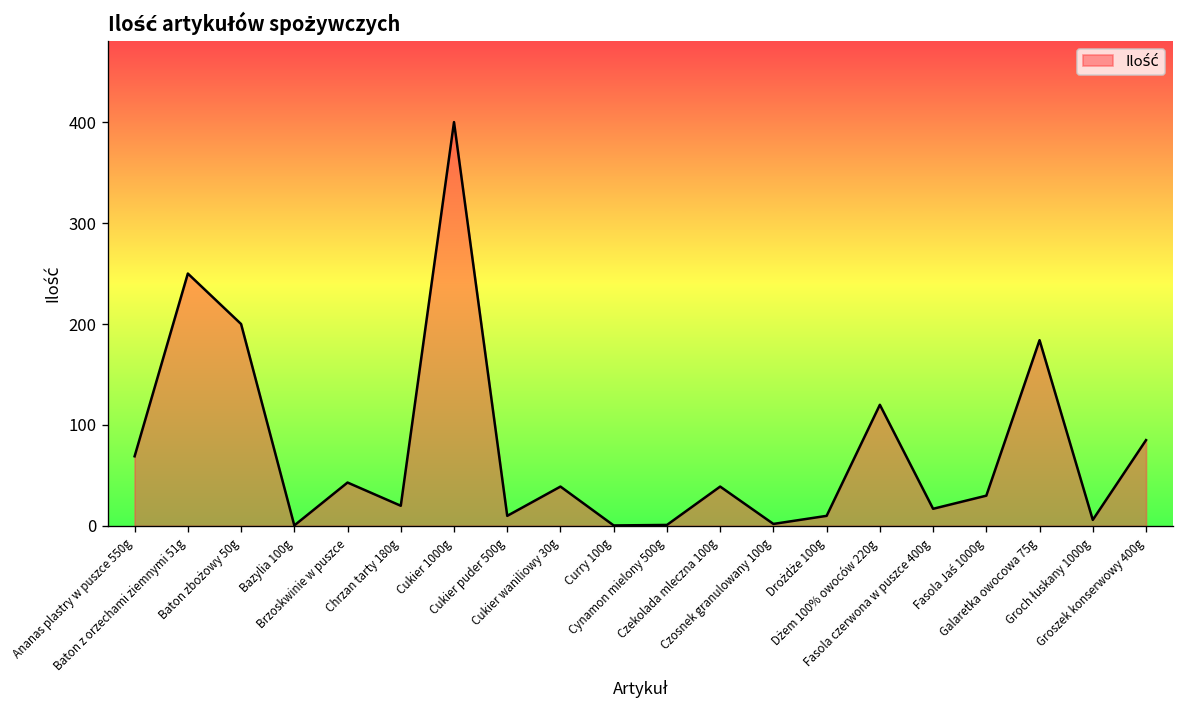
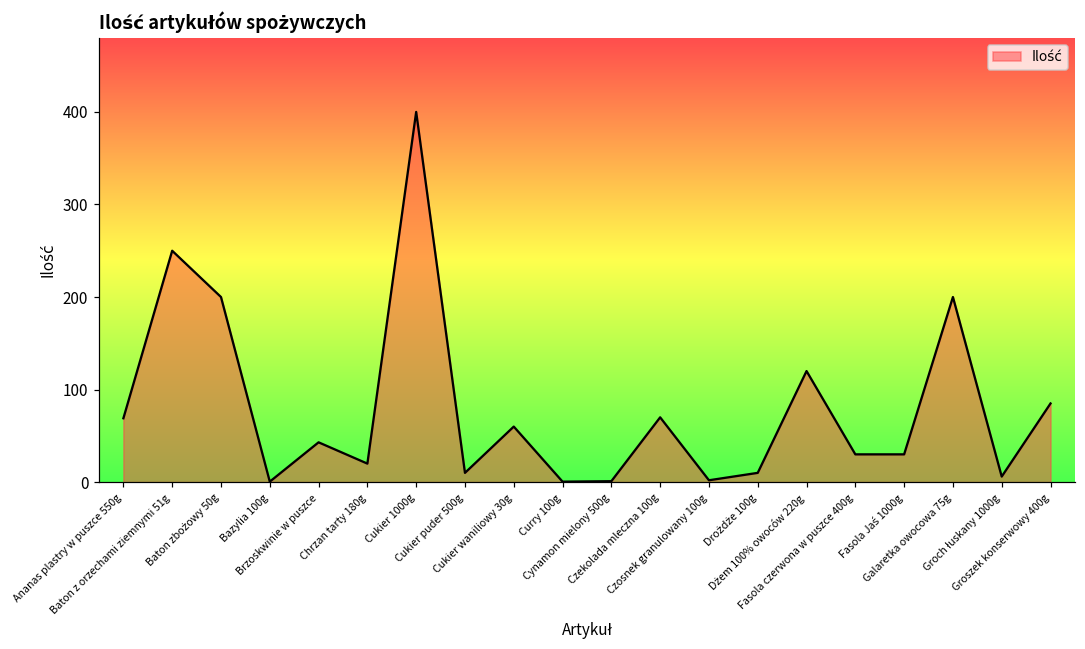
  {
    "Ananas plastry w puszce 550g": 70,
    "Baton z orzechami ziemnymi 51g": 250,
    "Baton zbożowy 50g": 200,
    "Bazylia 100g": 0,
    "Brzoskwinie w puszce": 40,
    "Chrzan tarty 180g": 20,
    "Cukier 1000g": 400,
    "Cukier puder 500g": 10,
-   "Cukier waniliowy 30g": 40,
+   "Cukier waniliowy 30g": 60,
    "Curry 100g": 0,
    "Cynamon mielony 500g": 0,
-   "Czekolada mleczna 100g": 40,
+   "Czekolada mleczna 100g": 70,
    "Czosnek granulowany 100g": 0,
    "Drożdże 100g": 10,
    "Dżem 100% owoców 220g": 120,
-   "Fasola czerwona w puszce 400g": 20,
+   "Fasola czerwona w puszce 400g": 30,
    "Fasola Jaś 1000g": 30,
-   "Galaretka owocowa 75g": 180,
+   "Galaretka owocowa 75g": 200,
    "Groch łuskany 1000g": 10,
    "Groszek konserwowy 400g": 90
  }
